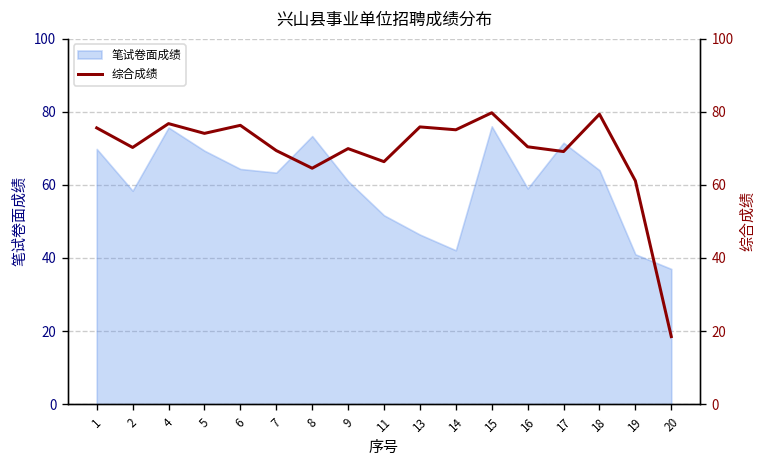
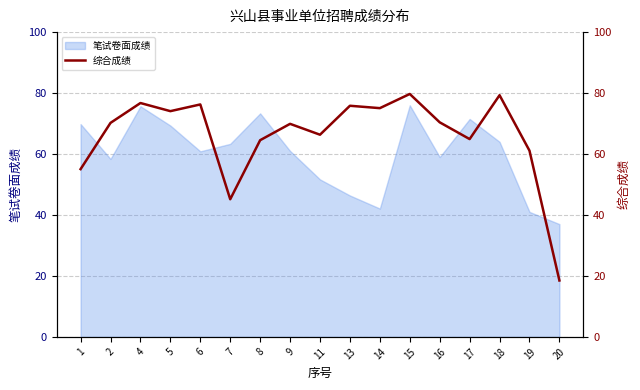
  {
    "笔试卷面成绩": {
      "1": 70,
      "2": 58,
      "4": 76,
      "5": 69,
-     "6": 64,
+     "6": 61,
      "7": 63,
      "8": 73,
      "9": 61,
      "11": 52,
      "13": 46,
      "14": 42,
      "15": 76,
      "16": 59,
      "17": 72,
      "18": 64,
      "19": 41,
      "20": 37
    },
    "综合成绩": {
-     "1": 76,
+     "1": 55,
      "2": 70,
      "4": 77,
      "5": 74,
      "6": 76,
-     "7": 69,
+     "7": 45,
      "8": 65,
      "9": 70,
      "11": 66,
      "13": 76,
      "14": 75,
      "15": 80,
      "16": 70,
-     "17": 69,
+     "17": 65,
      "18": 79,
      "19": 61,
      "20": 19
    }
  }
